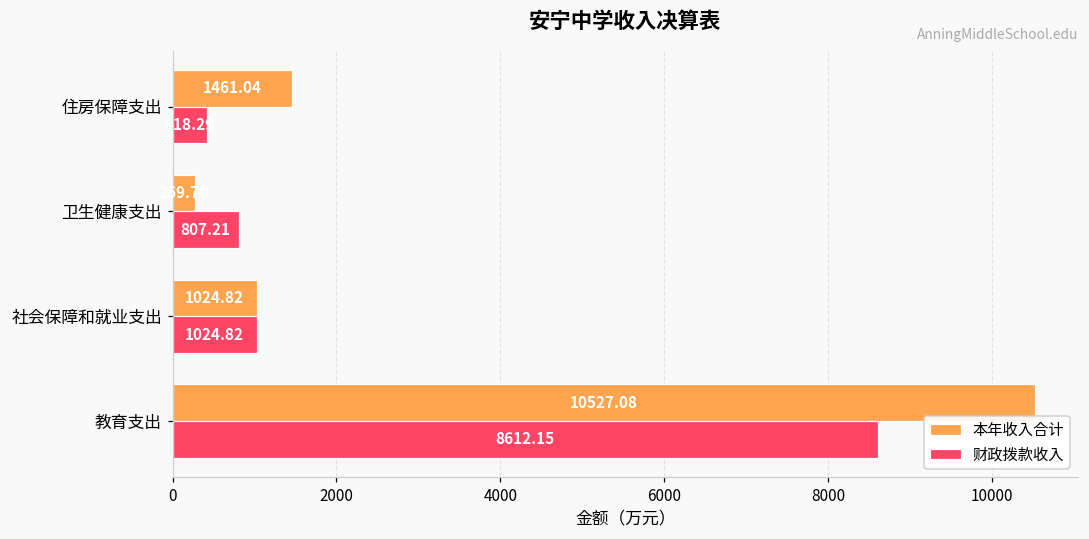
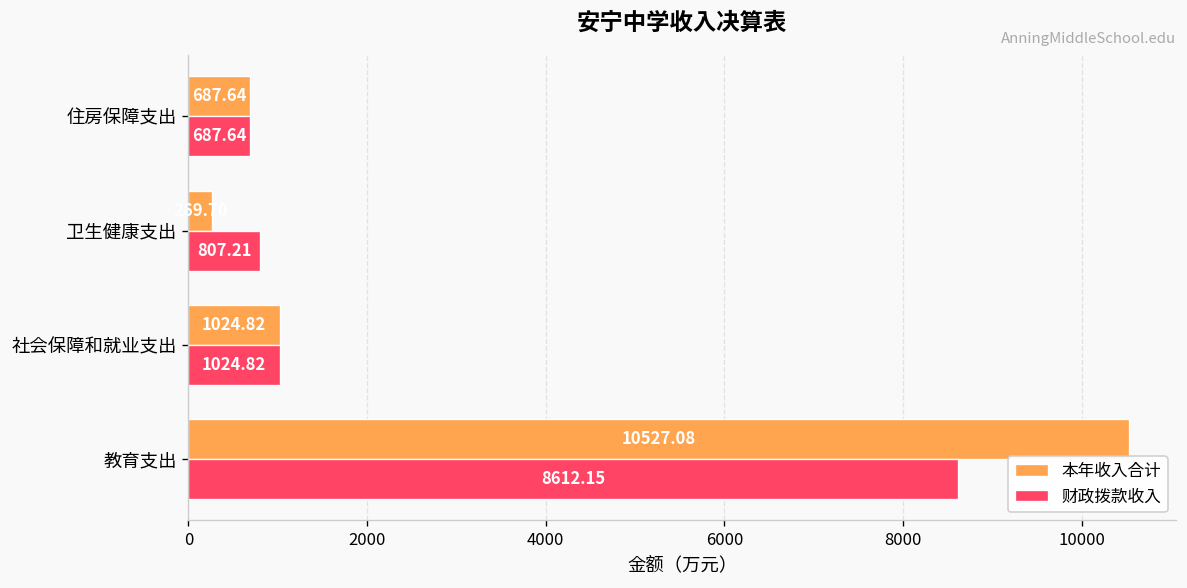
  {
    "本年收入合计": {
-     "住房保障支出": 1461.04,
+     "住房保障支出": 687.64,
      "社会保障和就业支出": 1024.82,
      "教育支出": 10527.08
    },
    "财政拨款收入": {
-     "住房保障支出": 418.29,
+     "住房保障支出": 687.64,
      "卫生健康支出": 807.21,
      "社会保障和就业支出": 1024.82,
      "教育支出": 8612.15
    }
  }
